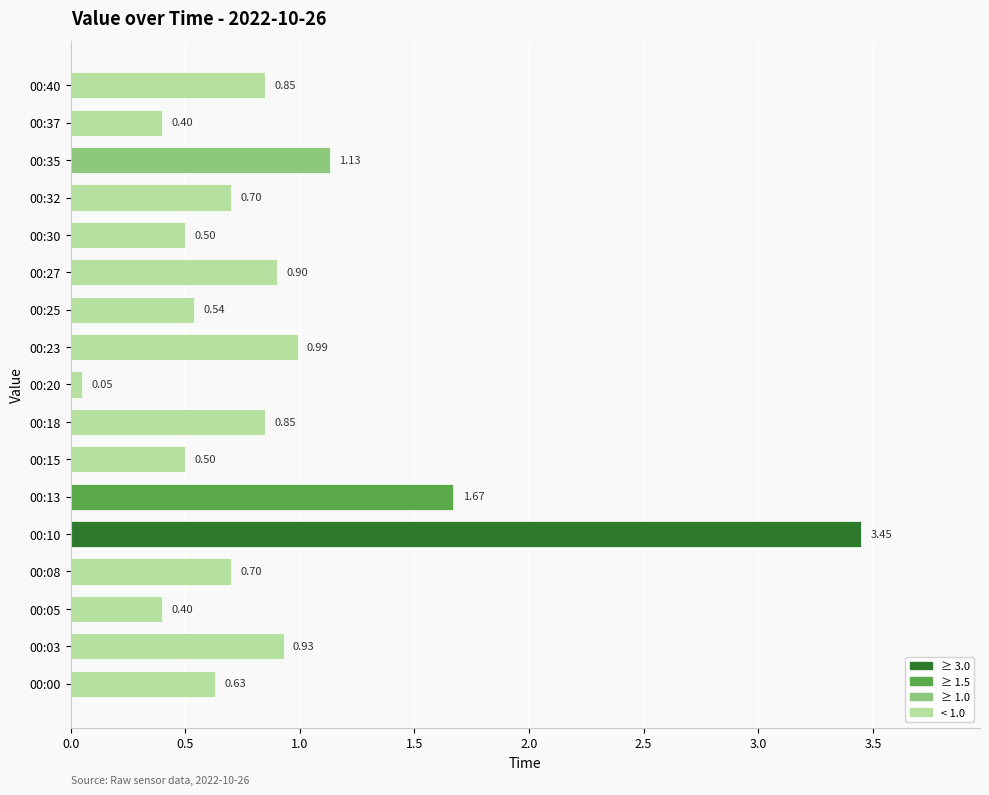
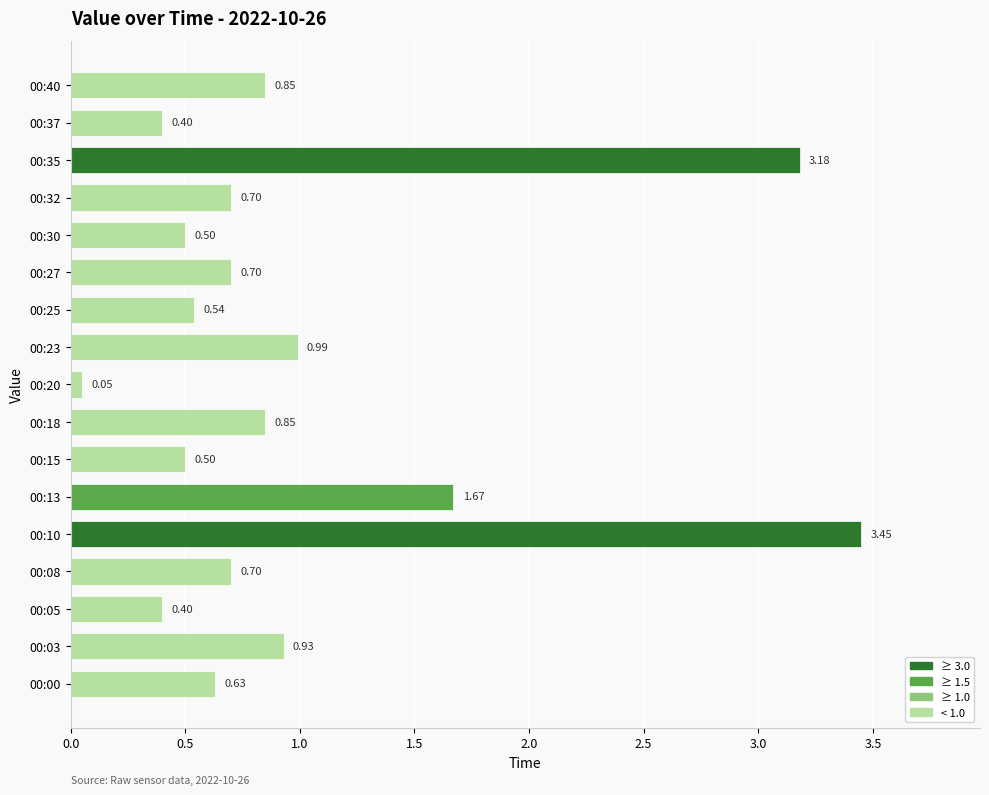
  {
    "00:40": 0.85,
    "00:37": 0.40,
-   "00:35": 1.13,
+   "00:35": 3.18,
    "00:32": 0.70,
    "00:30": 0.50,
-   "00:27": 0.90,
+   "00:27": 0.70,
    "00:25": 0.54,
    "00:23": 0.99,
    "00:20": 0.05,
    "00:18": 0.85,
    "00:15": 0.50,
    "00:13": 1.67,
    "00:10": 3.45,
    "00:08": 0.70,
    "00:05": 0.40,
    "00:03": 0.93,
    "00:00": 0.63
  }
